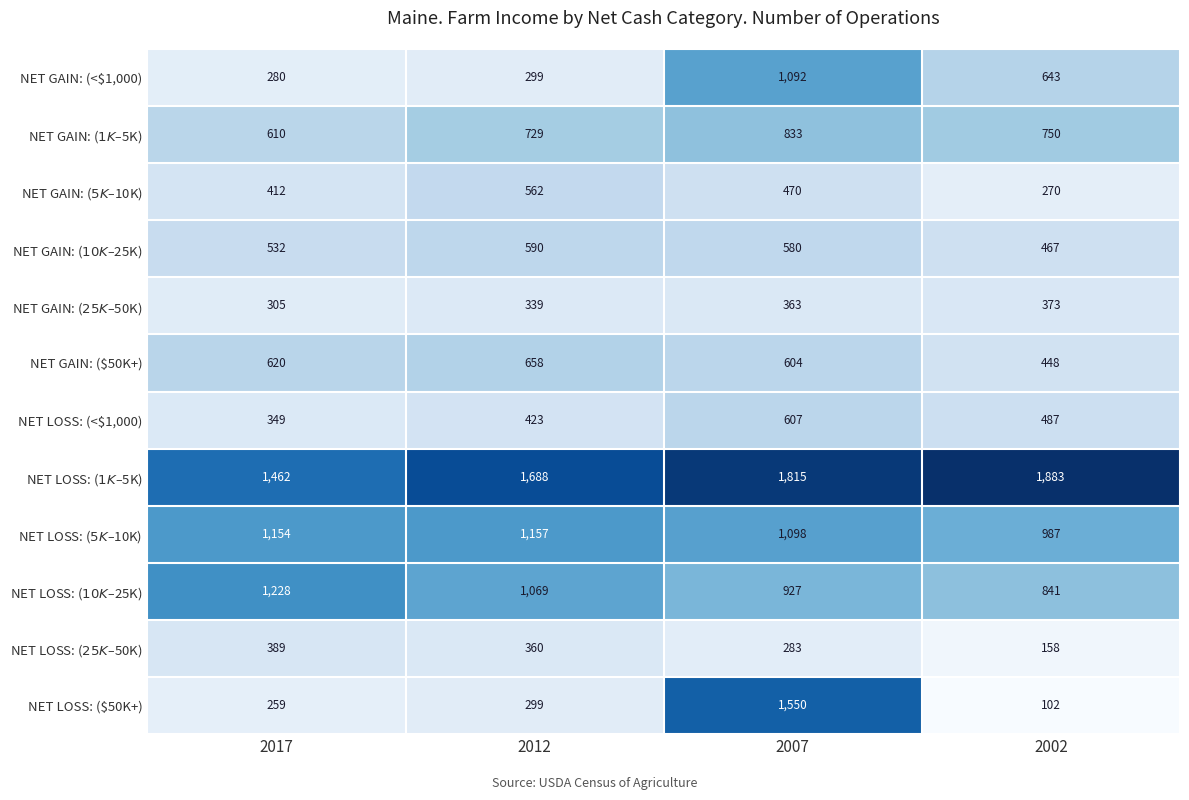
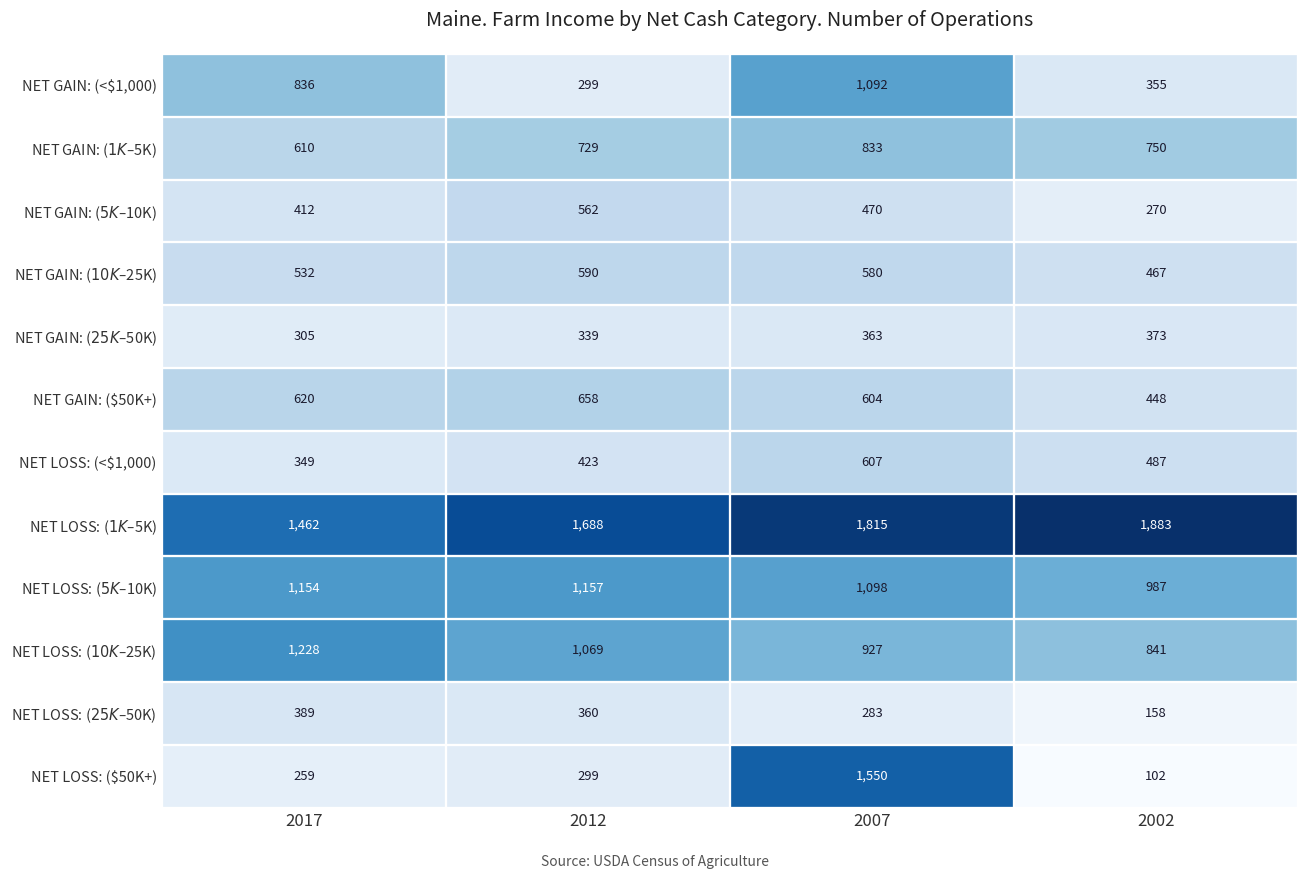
  {
    "NET GAIN: (<$1,000)": {
-     "2017": "280",
+     "2017": "836",
      "2012": "299",
      "2007": "1,092",
-     "2002": "643"
+     "2002": "355"
    },
    "NET GAIN: ($50K+)": {
      "2017": "620",
      "2012": "658",
      "2007": "604",
      "2002": "448"
    },
    "NET LOSS: (<$1,000)": {
      "2017": "349",
      "2012": "423",
      "2007": "607",
      "2002": "487"
    },
    "NET LOSS: ($50K+)": {
      "2017": "259",
      "2012": "299",
      "2007": "1,550",
      "2002": "102"
    }
  }
